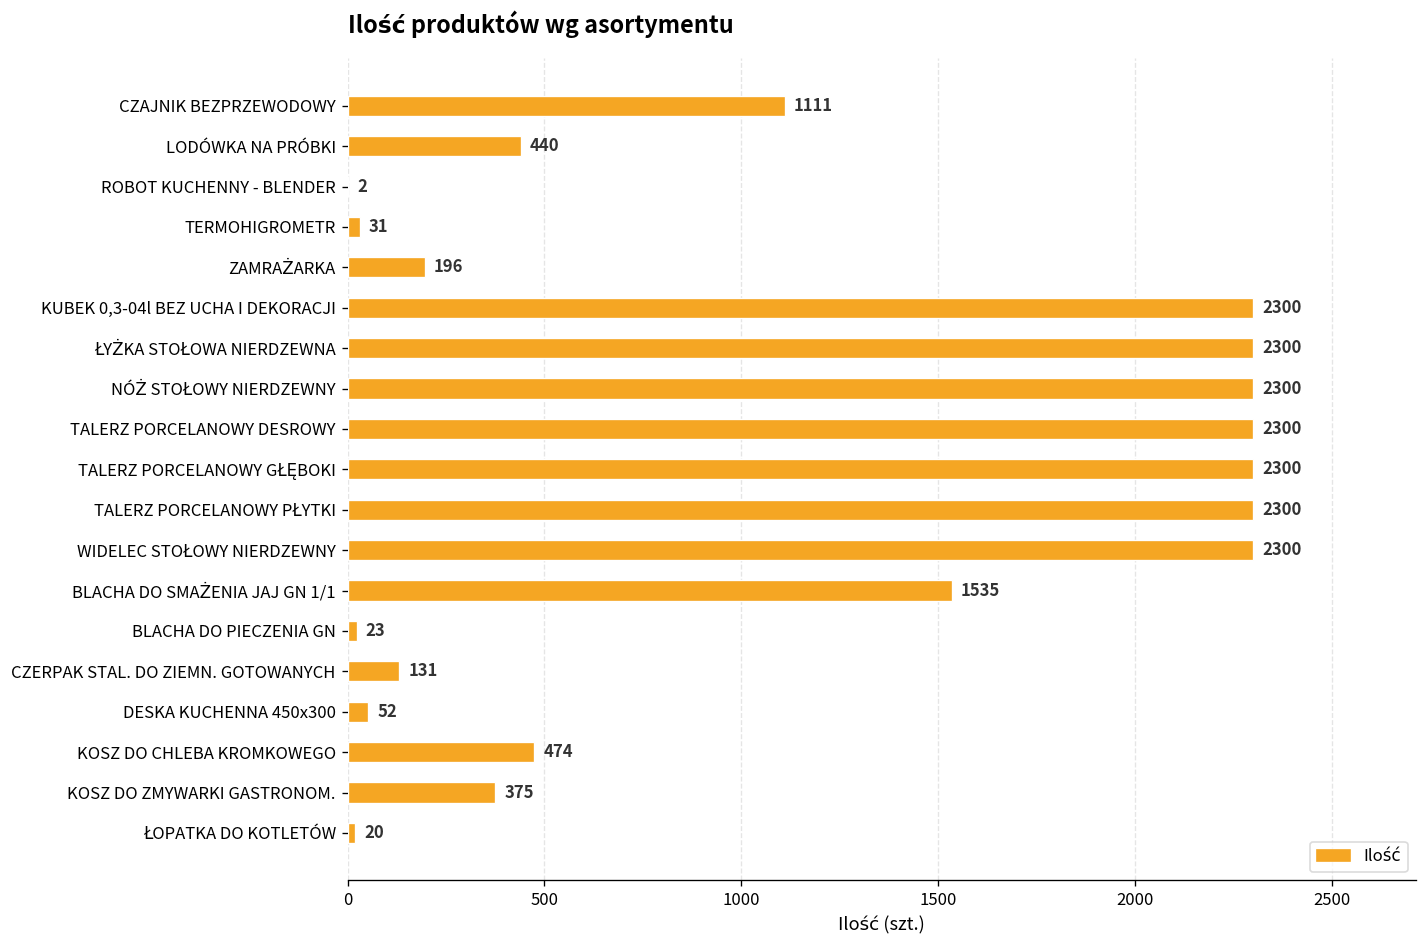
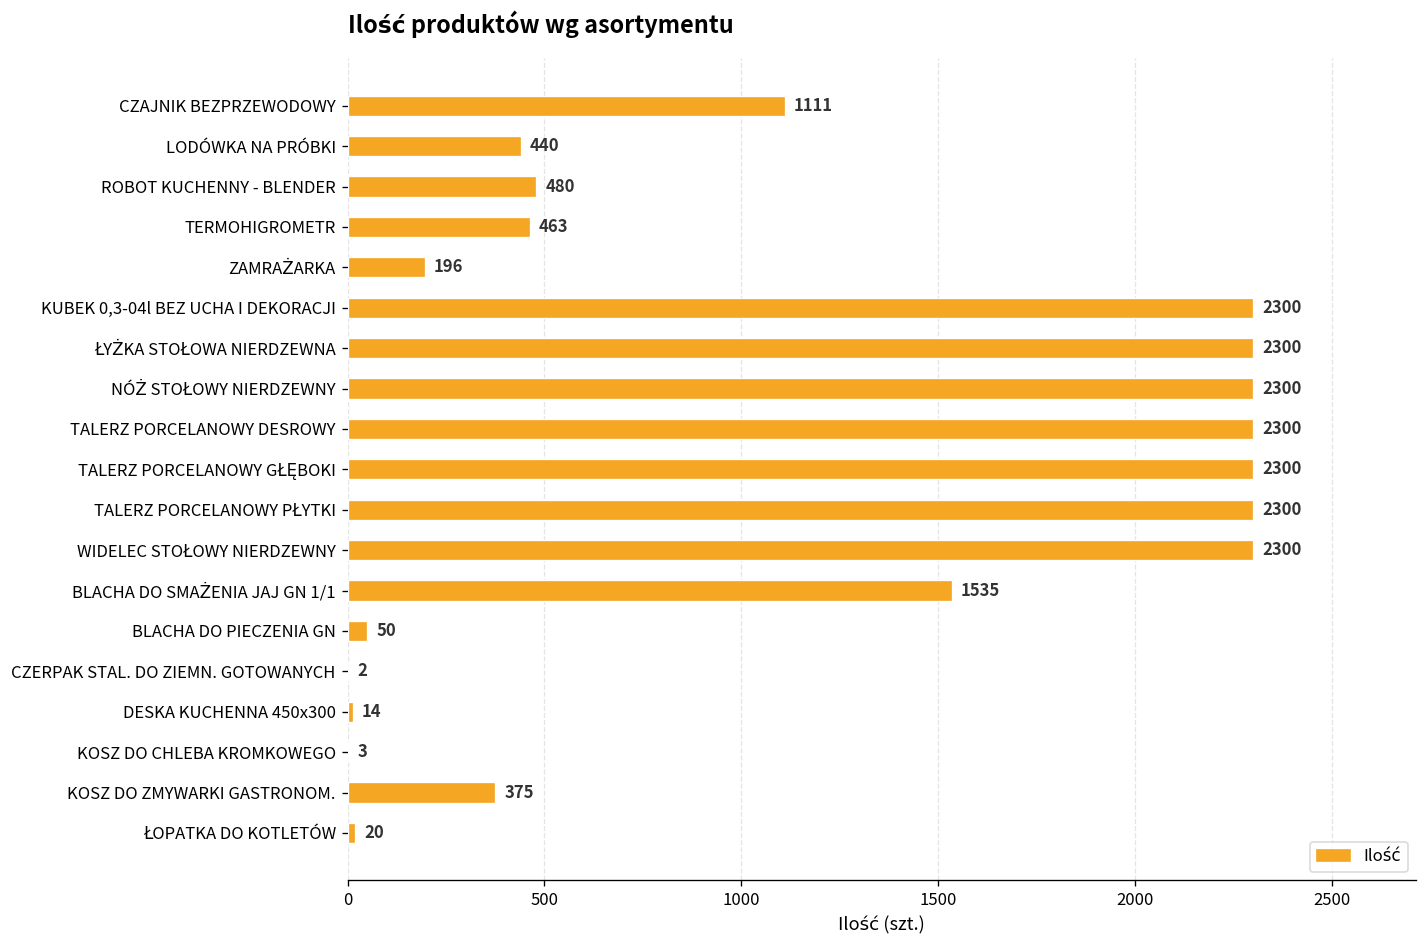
  {
    "CZAJNIK BEZPRZEWODOWY": 1111,
    "LODÓWKA NA PRÓBKI": 440,
-   "ROBOT KUCHENNY - BLENDER": 2,
-   "TERMOHIGROMETR": 31,
+   "ROBOT KUCHENNY - BLENDER": 480,
+   "TERMOHIGROMETR": 463,
    "ZAMRAŻARKA": 196,
    "KUBEK 0,3-04l BEZ UCHA I DEKORACJI": 2300,
    "ŁYŻKA STOŁOWA NIERDZEWNA": 2300,
    "NÓŻ STOŁOWY NIERDZEWNY": 2300,
    "TALERZ PORCELANOWY DESROWY": 2300,
    "TALERZ PORCELANOWY GŁĘBOKI": 2300,
    "TALERZ PORCELANOWY PŁYTKI": 2300,
    "WIDELEC STOŁOWY NIERDZEWNY": 2300,
    "BLACHA DO SMAŻENIA JAJ GN 1/1": 1535,
-   "BLACHA DO PIECZENIA GN": 23,
-   "CZERPAK STAL. DO ZIEMN. GOTOWANYCH": 131,
-   "DESKA KUCHENNA 450x300": 52,
-   "KOSZ DO CHLEBA KROMKOWEGO": 474,
+   "BLACHA DO PIECZENIA GN": 50,
+   "CZERPAK STAL. DO ZIEMN. GOTOWANYCH": 2,
+   "DESKA KUCHENNA 450x300": 14,
+   "KOSZ DO CHLEBA KROMKOWEGO": 3,
    "KOSZ DO ZMYWARKI GASTRONOM.": 375,
    "ŁOPATKA DO KOTLETÓW": 20
  }
